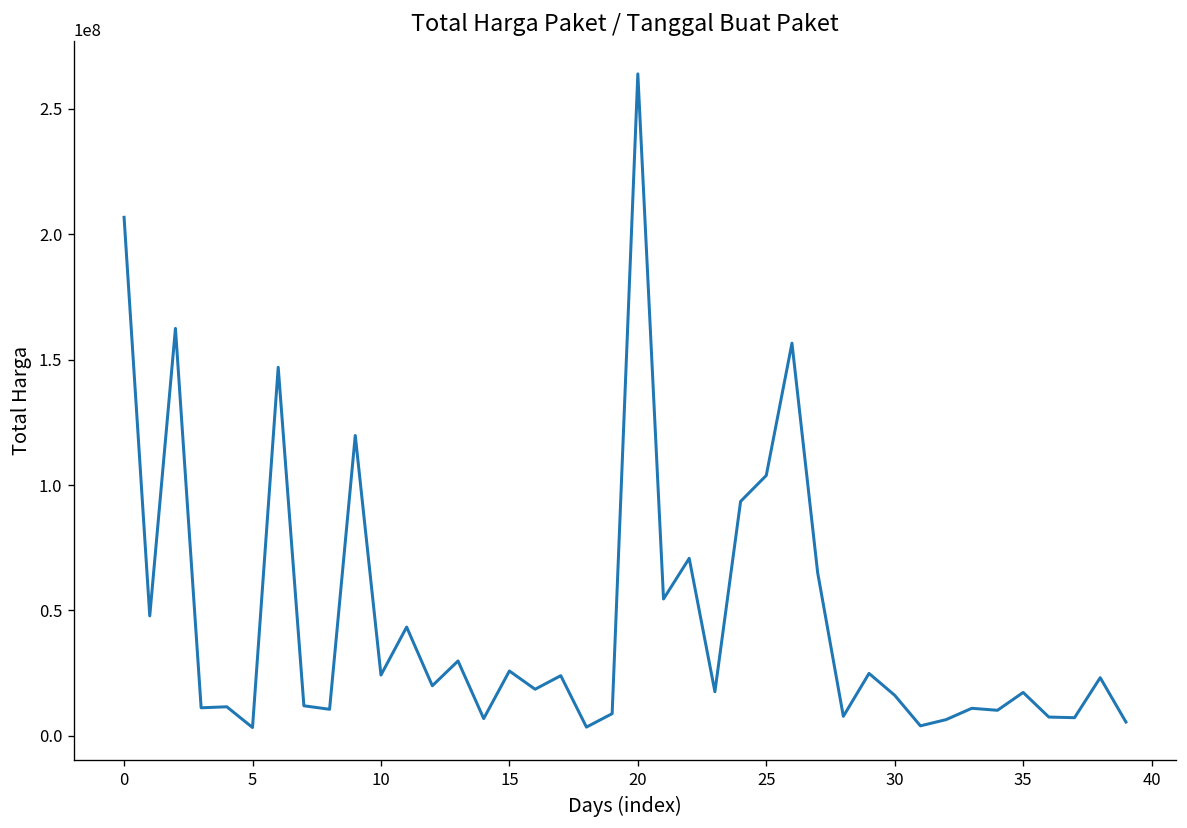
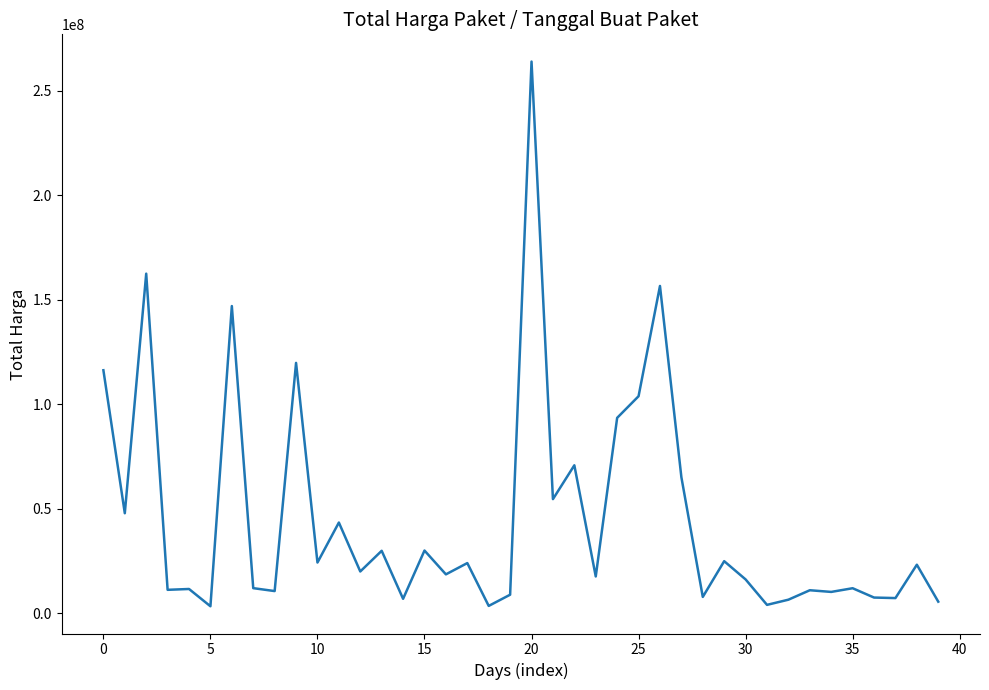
  {
-   "0": 207000000,
+   "0": 116000000,
    "5": 3000000,
    "10": 24000000,
-   "15": 26000000,
+   "15": 30000000,
    "20": 264000000,
    "25": 104000000,
    "30": 16000000,
-   "35": 17000000
+   "35": 12000000
  }
